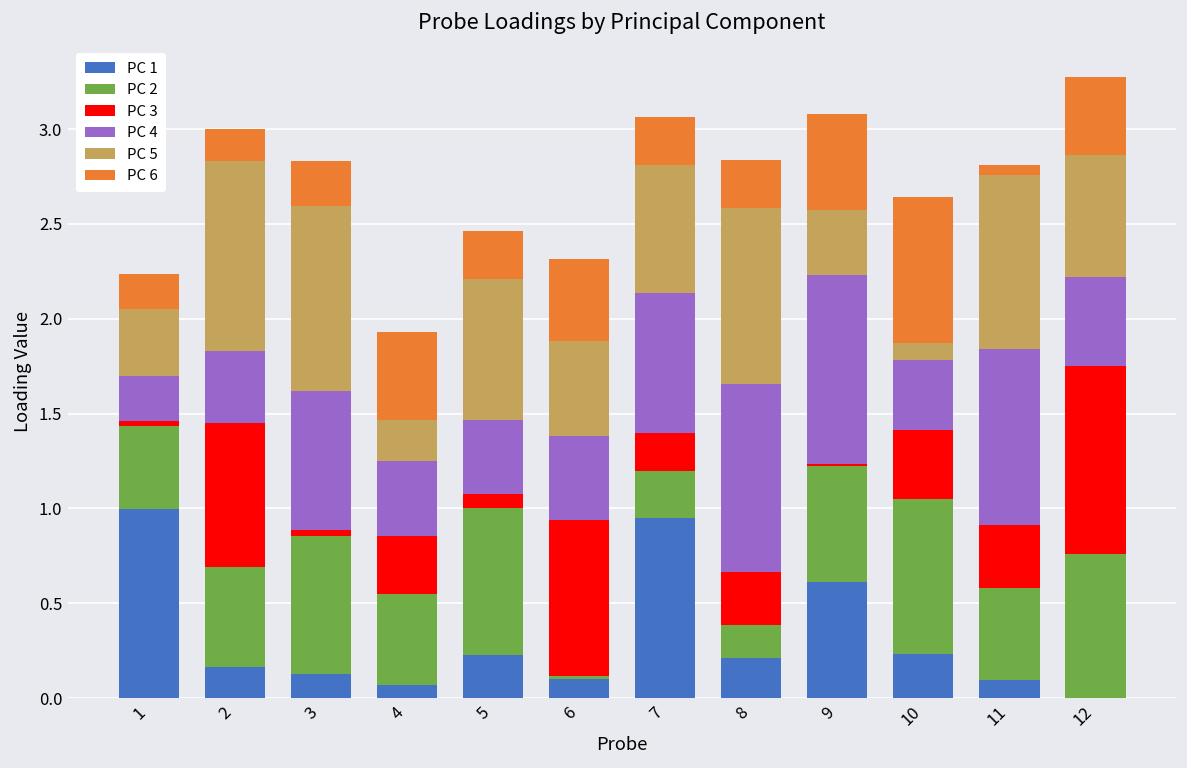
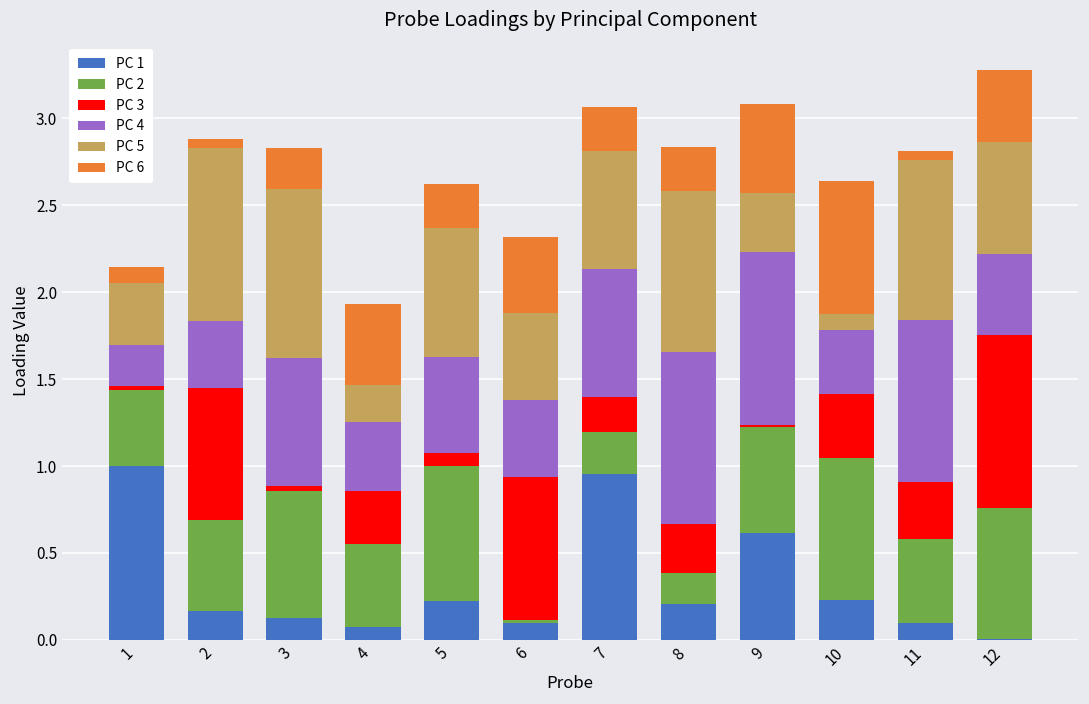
  {
    "PC 1": {
      "1": 1.00,
      "2": 0.16,
      "3": 0.13,
      "4": 0.07,
      "5": 0.23,
      "6": 0.10,
      "7": 0.95,
      "8": 0.21,
      "9": 0.61,
      "10": 0.23,
      "11": 0.10
    },
    "PC 2": {
      "1": 0.44,
      "2": 0.53,
      "3": 0.73,
      "4": 0.48,
      "5": 0.78,
      "6": 0.02,
      "7": 0.24,
      "8": 0.18,
      "9": 0.61,
      "10": 0.82,
      "11": 0.49,
      "12": 0.76
    },
    "PC 3": {
      "1": 0.03,
      "2": 0.76,
      "3": 0.03,
      "4": 0.30,
      "5": 0.07,
      "6": 0.82,
      "7": 0.20,
      "8": 0.28,
      "10": 0.37,
      "11": 0.33,
      "12": 0.99
    },
    "PC 4": {
      "1": 0.24,
      "2": 0.38,
      "3": 0.73,
      "4": 0.40,
-     "5": 0.39,
+     "5": 0.55,
      "6": 0.44,
      "7": 0.74,
      "8": 0.99,
      "9": 0.99,
      "10": 0.37,
      "11": 0.93,
      "12": 0.47
    },
    "PC 5": {
      "1": 0.36,
      "2": 1.00,
      "3": 0.98,
      "4": 0.22,
      "5": 0.74,
      "6": 0.50,
      "7": 0.68,
      "8": 0.93,
      "9": 0.34,
      "10": 0.09,
      "11": 0.92,
      "12": 0.65
    },
    "PC 6": {
-     "1": 0.18,
-     "2": 0.17,
+     "1": 0.09,
+     "2": 0.05,
      "3": 0.24,
      "4": 0.46,
      "5": 0.26,
      "6": 0.44,
      "7": 0.25,
      "8": 0.25,
      "9": 0.51,
      "10": 0.77,
      "11": 0.05,
      "12": 0.41
    }
  }
